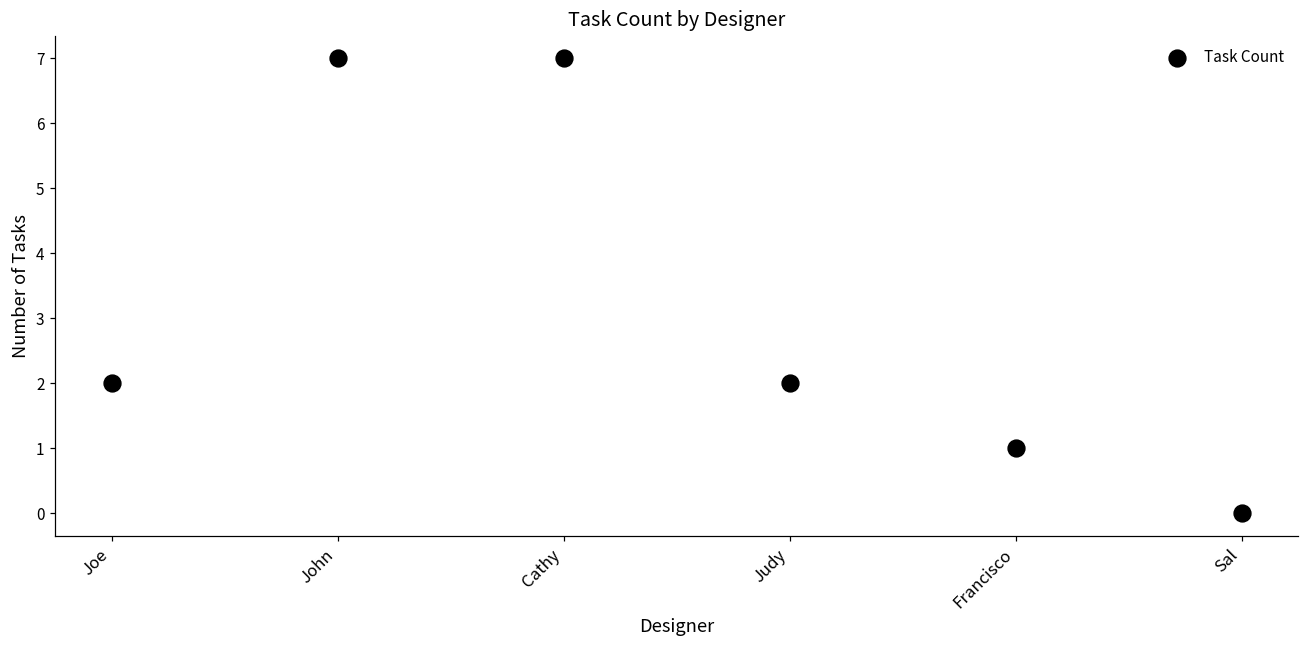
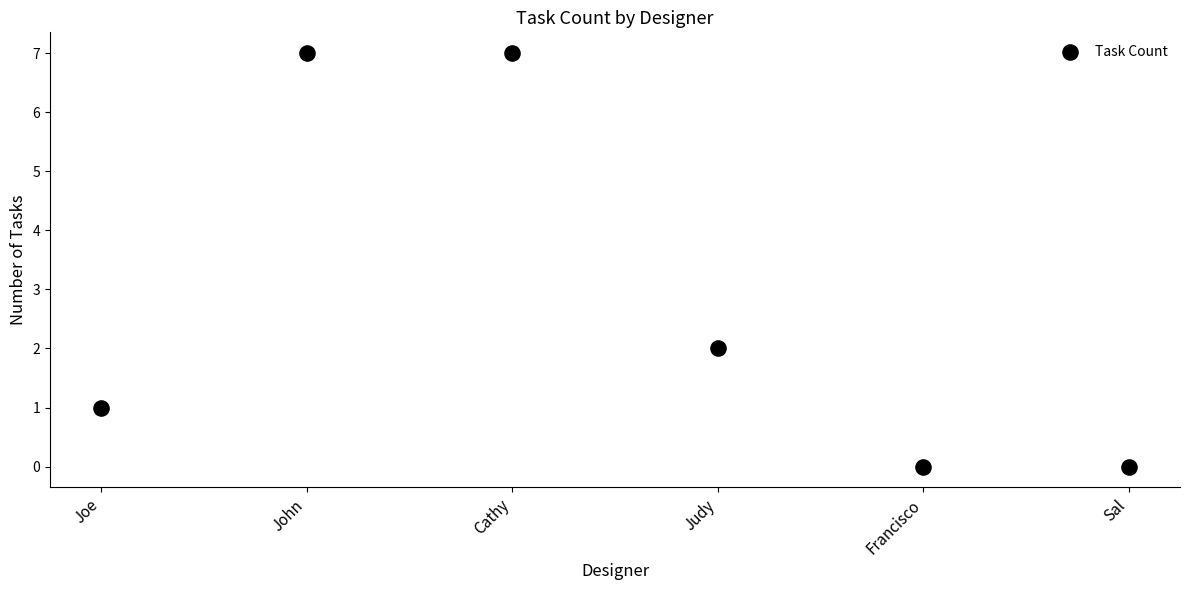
  {
-   "Joe": 2,
-   "Francisco": 1
+   "Joe": 1,
+   "Francisco": 0
  }
